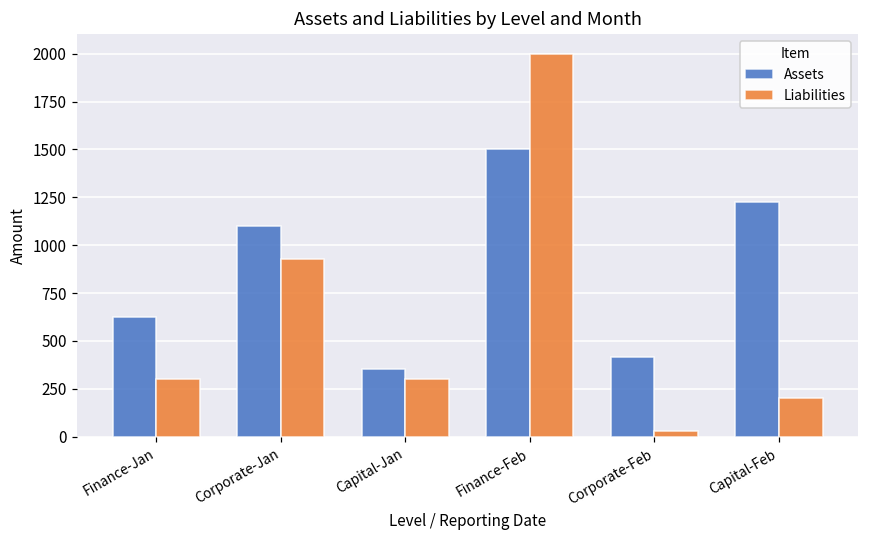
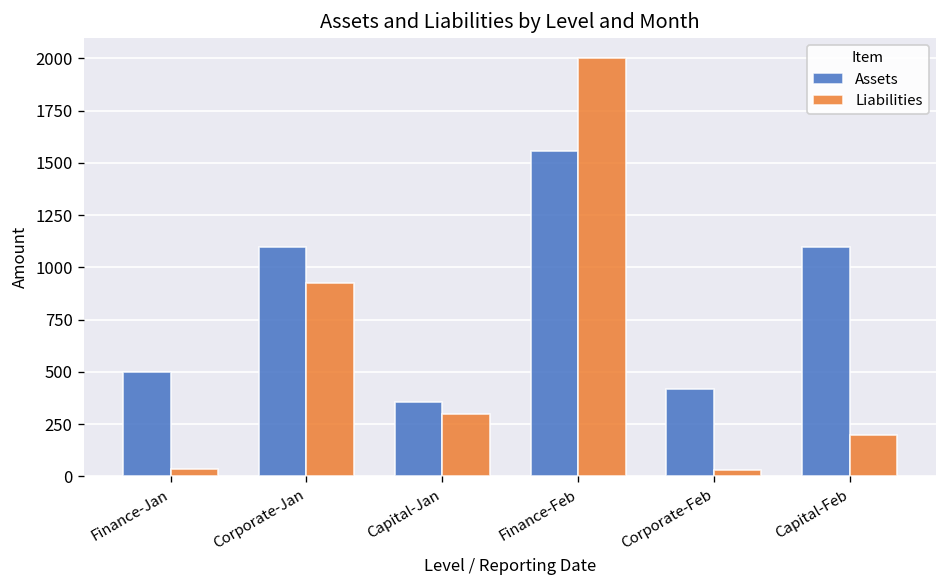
  {
    "Assets": {
-     "Finance-Jan": 620,
+     "Finance-Jan": 500,
      "Corporate-Jan": 1100,
      "Capital-Jan": 350,
-     "Finance-Feb": 1500,
+     "Finance-Feb": 1560,
      "Corporate-Feb": 420,
-     "Capital-Feb": 1220
+     "Capital-Feb": 1100
    },
    "Liabilities": {
-     "Finance-Jan": 300,
+     "Finance-Jan": 40,
      "Corporate-Jan": 930,
      "Capital-Jan": 300,
      "Finance-Feb": 2000,
      "Corporate-Feb": 30,
      "Capital-Feb": 200
    }
  }
